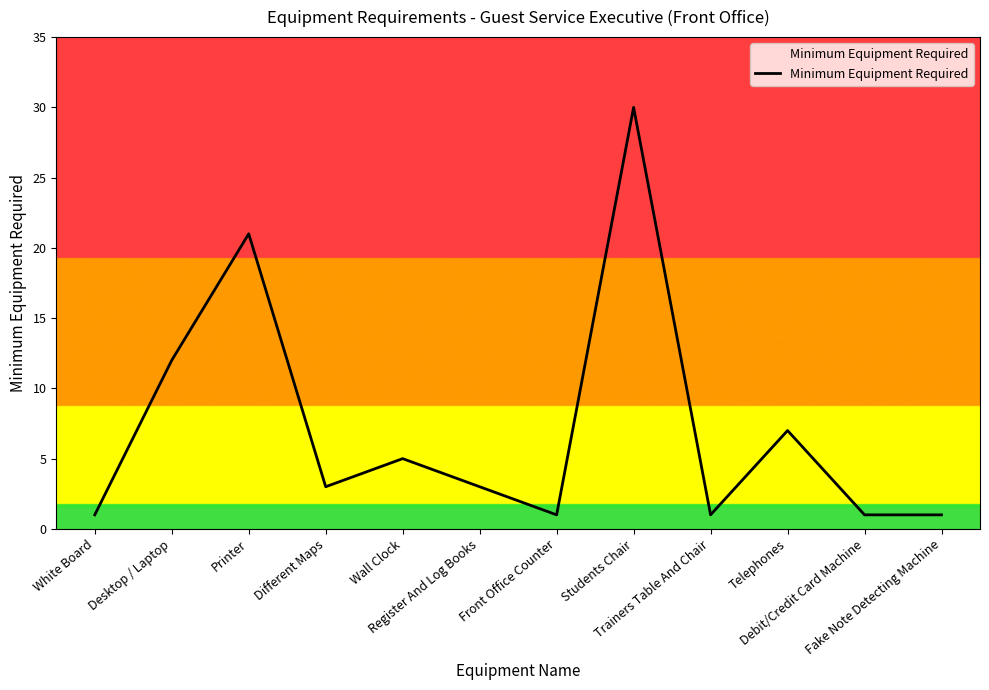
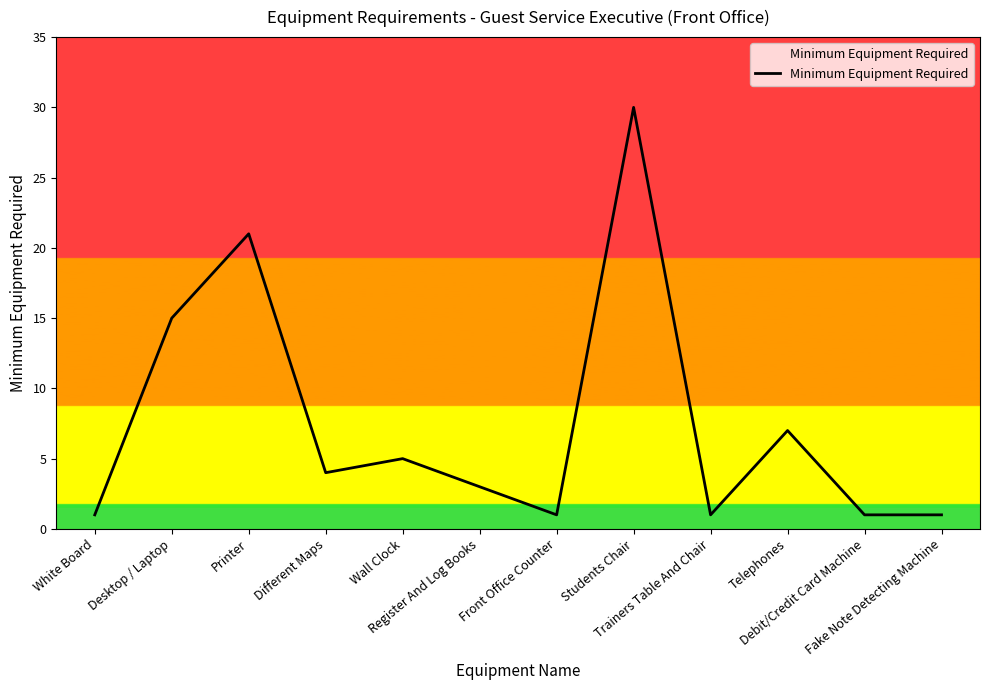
  {
-   "Desktop / Laptop": 12,
+   "Desktop / Laptop": 15,
    "Printer": 21,
-   "Different Maps": 3,
+   "Different Maps": 4,
    "Wall Clock": 5,
    "Register And Log Books": 3,
    "Students Chair": 30,
    "Telephones": 7
  }
